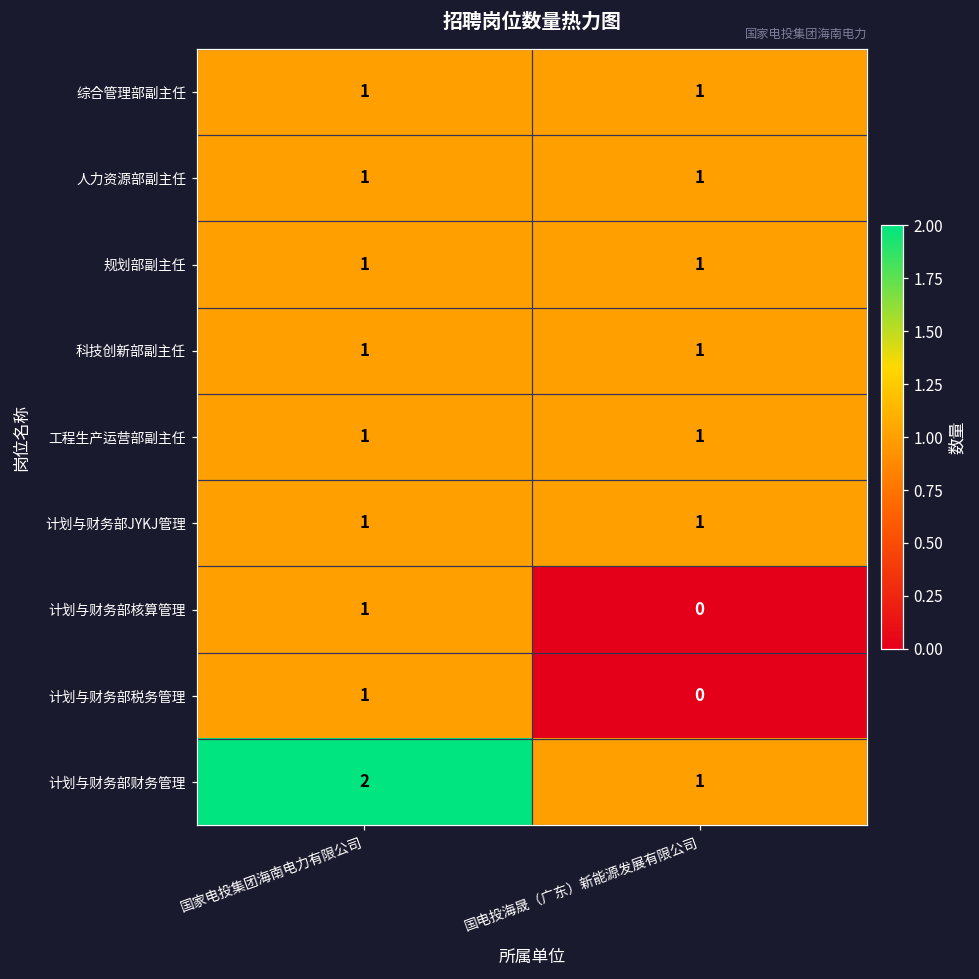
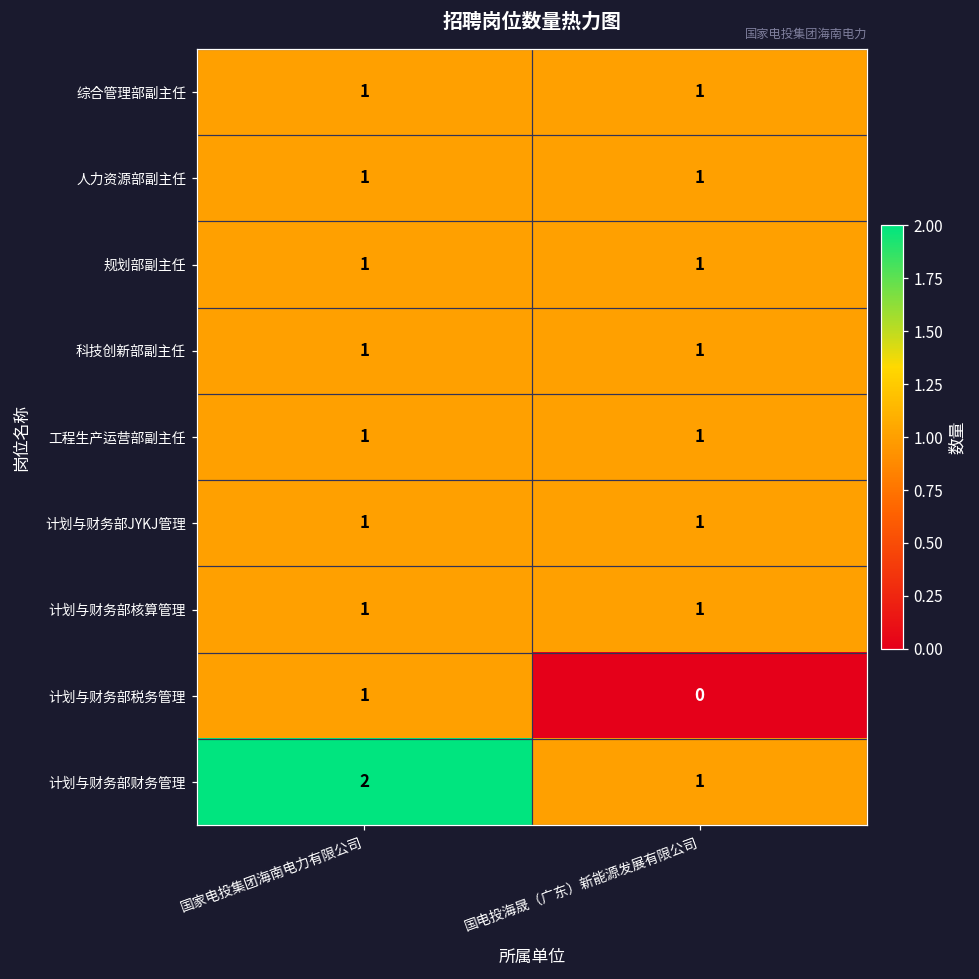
  {
    "综合管理部副主任": {
      "国家电投集团海南电力有限公司": 1,
      "国电投海晟（广东）新能源发展有限公司": 1
    },
    "人力资源部副主任": {
      "国家电投集团海南电力有限公司": 1,
      "国电投海晟（广东）新能源发展有限公司": 1
    },
    "规划部副主任": {
      "国家电投集团海南电力有限公司": 1,
      "国电投海晟（广东）新能源发展有限公司": 1
    },
    "科技创新部副主任": {
      "国家电投集团海南电力有限公司": 1,
      "国电投海晟（广东）新能源发展有限公司": 1
    },
    "工程生产运营部副主任": {
      "国家电投集团海南电力有限公司": 1,
      "国电投海晟（广东）新能源发展有限公司": 1
    },
    "计划与财务部JYKJ管理": {
      "国家电投集团海南电力有限公司": 1,
      "国电投海晟（广东）新能源发展有限公司": 1
    },
    "计划与财务部核算管理": {
      "国家电投集团海南电力有限公司": 1,
-     "国电投海晟（广东）新能源发展有限公司": 0
+     "国电投海晟（广东）新能源发展有限公司": 1
    },
    "计划与财务部税务管理": {
      "国家电投集团海南电力有限公司": 1,
      "国电投海晟（广东）新能源发展有限公司": 0
    },
    "计划与财务部财务管理": {
      "国家电投集团海南电力有限公司": 2,
      "国电投海晟（广东）新能源发展有限公司": 1
    }
  }
